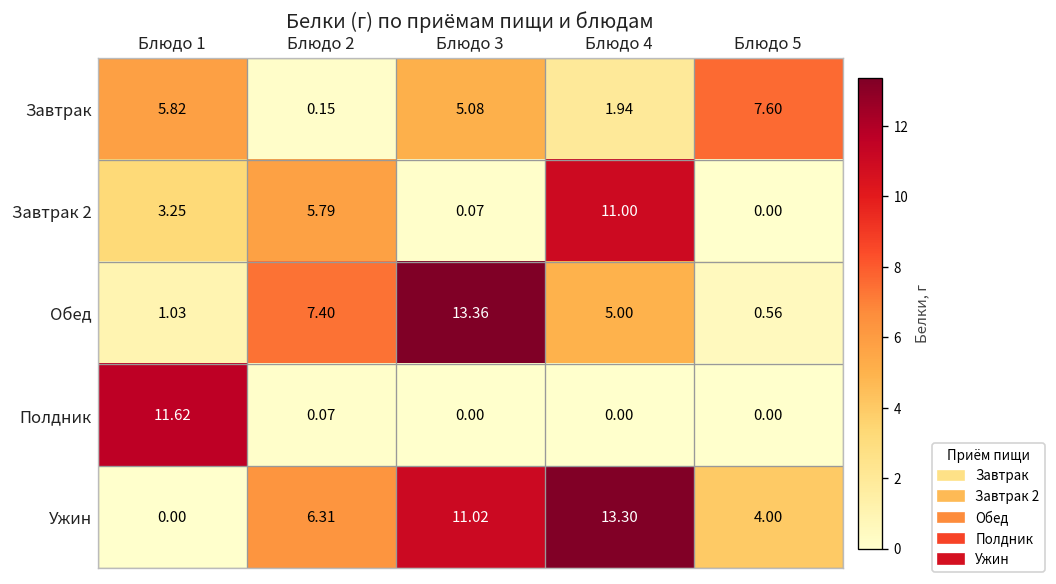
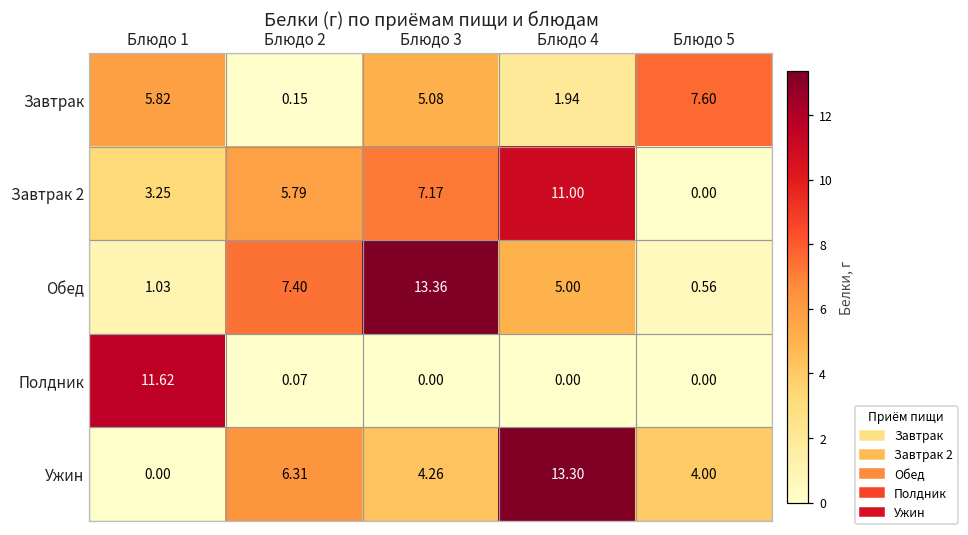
  {
    "Завтрак": {
      "Блюдо 1": 5.82,
      "Блюдо 2": 0.15,
      "Блюдо 3": 5.08,
      "Блюдо 4": 1.94,
      "Блюдо 5": 7.60
    },
    "Завтрак 2": {
      "Блюдо 1": 3.25,
      "Блюдо 2": 5.79,
-     "Блюдо 3": 0.07,
+     "Блюдо 3": 7.17,
      "Блюдо 4": 11.00,
      "Блюдо 5": 0.00
    },
    "Обед": {
      "Блюдо 1": 1.03,
      "Блюдо 2": 7.40,
      "Блюдо 3": 13.36,
      "Блюдо 4": 5.00,
      "Блюдо 5": 0.56
    },
    "Полдник": {
      "Блюдо 1": 11.62,
      "Блюдо 2": 0.07,
      "Блюдо 3": 0.00,
      "Блюдо 4": 0.00,
      "Блюдо 5": 0.00
    },
    "Ужин": {
      "Блюдо 1": 0.00,
      "Блюдо 2": 6.31,
-     "Блюдо 3": 11.02,
+     "Блюдо 3": 4.26,
      "Блюдо 4": 13.30,
      "Блюдо 5": 4.00
    }
  }
